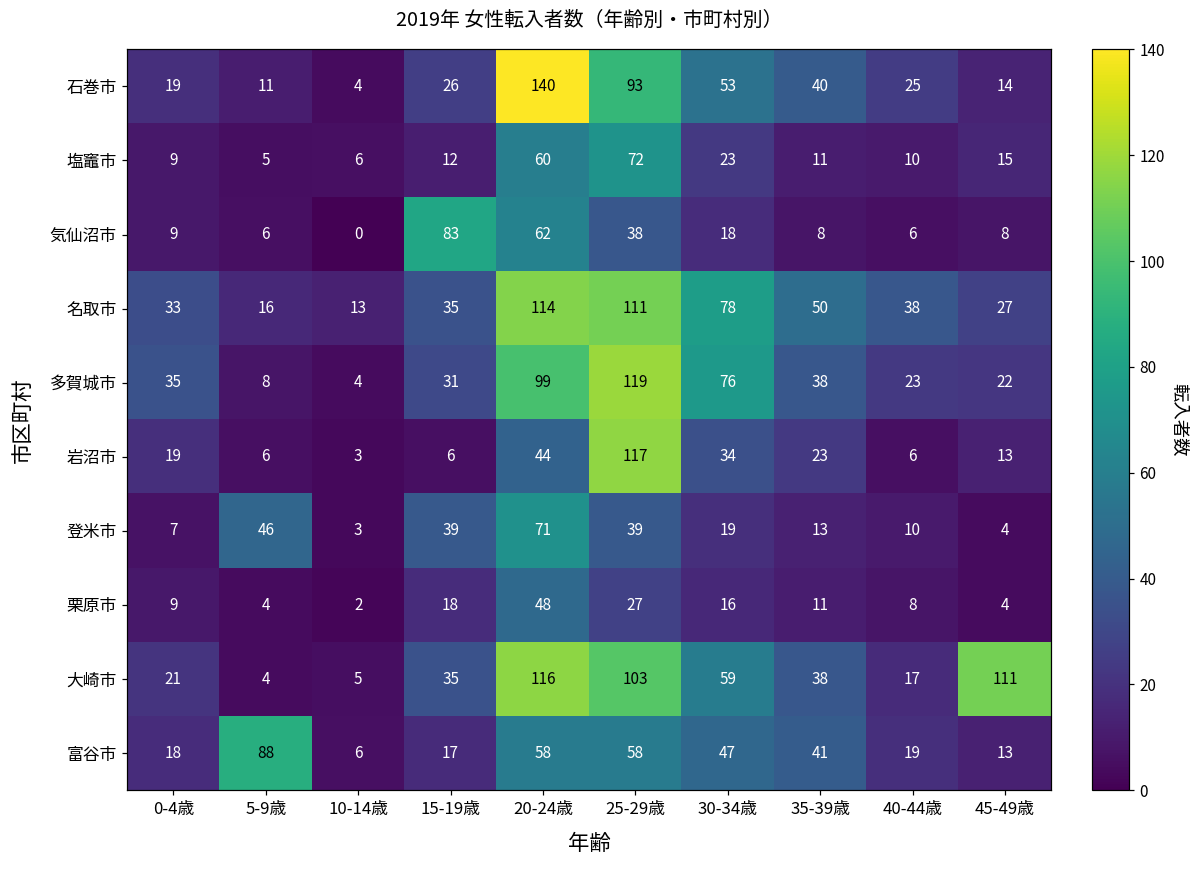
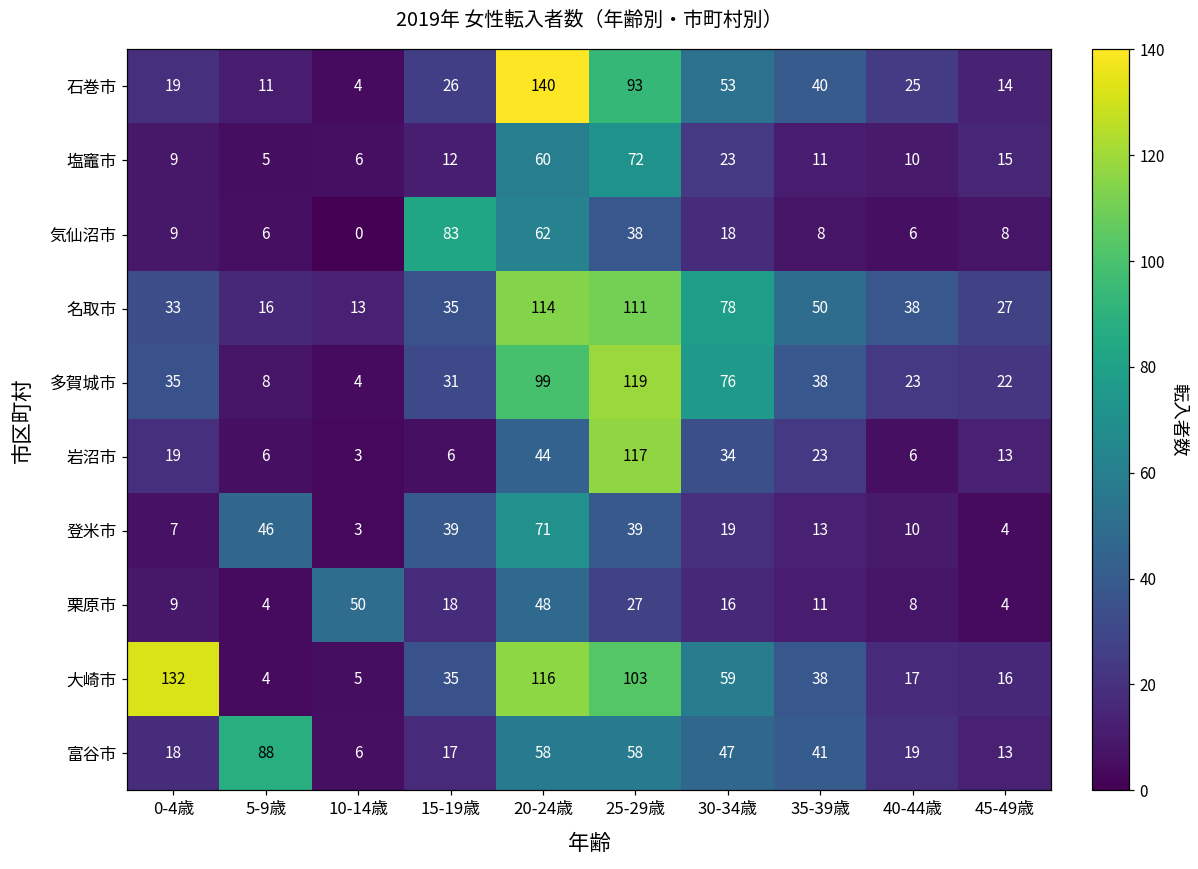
  {
    "石巻市": {
      "0-4歳": 19,
      "5-9歳": 11,
      "10-14歳": 4,
      "15-19歳": 26,
      "20-24歳": 140,
      "25-29歳": 93,
      "30-34歳": 53,
      "35-39歳": 40,
      "40-44歳": 25,
      "45-49歳": 14
    },
    "塩竈市": {
      "0-4歳": 9,
      "5-9歳": 5,
      "10-14歳": 6,
      "15-19歳": 12,
      "20-24歳": 60,
      "25-29歳": 72,
      "30-34歳": 23,
      "35-39歳": 11,
      "40-44歳": 10,
      "45-49歳": 15
    },
    "気仙沼市": {
      "0-4歳": 9,
      "5-9歳": 6,
      "10-14歳": 0,
      "15-19歳": 83,
      "20-24歳": 62,
      "25-29歳": 38,
      "30-34歳": 18,
      "35-39歳": 8,
      "40-44歳": 6,
      "45-49歳": 8
    },
    "名取市": {
      "0-4歳": 33,
      "5-9歳": 16,
      "10-14歳": 13,
      "15-19歳": 35,
      "20-24歳": 114,
      "25-29歳": 111,
      "30-34歳": 78,
      "35-39歳": 50,
      "40-44歳": 38,
      "45-49歳": 27
    },
    "多賀城市": {
      "0-4歳": 35,
      "5-9歳": 8,
      "10-14歳": 4,
      "15-19歳": 31,
      "20-24歳": 99,
      "25-29歳": 119,
      "30-34歳": 76,
      "35-39歳": 38,
      "40-44歳": 23,
      "45-49歳": 22
    },
    "岩沼市": {
      "0-4歳": 19,
      "5-9歳": 6,
      "10-14歳": 3,
      "15-19歳": 6,
      "20-24歳": 44,
      "25-29歳": 117,
      "30-34歳": 34,
      "35-39歳": 23,
      "40-44歳": 6,
      "45-49歳": 13
    },
    "登米市": {
      "0-4歳": 7,
      "5-9歳": 46,
      "10-14歳": 3,
      "15-19歳": 39,
      "20-24歳": 71,
      "25-29歳": 39,
      "30-34歳": 19,
      "35-39歳": 13,
      "40-44歳": 10,
      "45-49歳": 4
    },
    "栗原市": {
      "0-4歳": 9,
      "5-9歳": 4,
-     "10-14歳": 2,
+     "10-14歳": 50,
      "15-19歳": 18,
      "20-24歳": 48,
      "25-29歳": 27,
      "30-34歳": 16,
      "35-39歳": 11,
      "40-44歳": 8,
      "45-49歳": 4
    },
    "大崎市": {
-     "0-4歳": 21,
+     "0-4歳": 132,
      "5-9歳": 4,
      "10-14歳": 5,
      "15-19歳": 35,
      "20-24歳": 116,
      "25-29歳": 103,
      "30-34歳": 59,
      "35-39歳": 38,
      "40-44歳": 17,
-     "45-49歳": 111
+     "45-49歳": 16
    },
    "富谷市": {
      "0-4歳": 18,
      "5-9歳": 88,
      "10-14歳": 6,
      "15-19歳": 17,
      "20-24歳": 58,
      "25-29歳": 58,
      "30-34歳": 47,
      "35-39歳": 41,
      "40-44歳": 19,
      "45-49歳": 13
    }
  }
